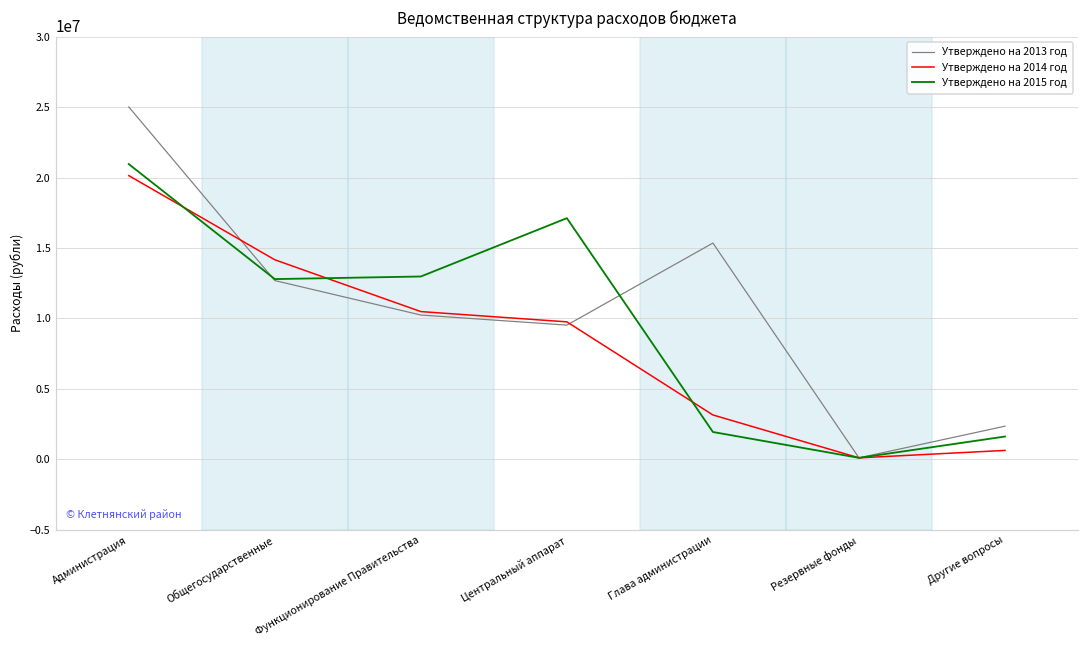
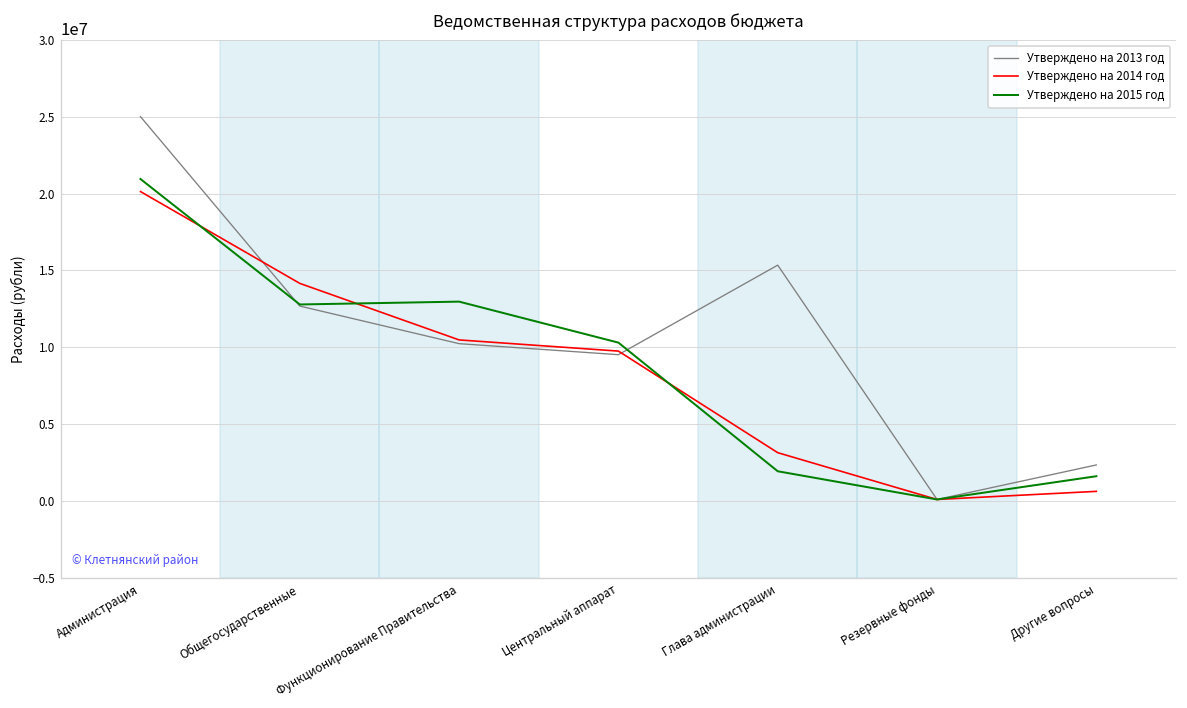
  {
    "Утверждено на 2013 год": {
      "Администрация": 25000000,
      "Функционирование Правительства": 10200000,
      "Центральный аппарат": 9500000,
      "Глава администрации": 15300000,
      "Другие вопросы": 2300000
    },
    "Утверждено на 2014 год": {
      "Администрация": 20100000,
      "Общегосударственные": 14200000,
      "Функционирование Правительства": 10500000,
      "Центральный аппарат": 9800000,
      "Глава администрации": 3100000,
      "Другие вопросы": 600000
    },
    "Утверждено на 2015 год": {
      "Администрация": 21000000,
      "Функционирование Правительства": 13000000,
-     "Центральный аппарат": 17100000,
+     "Центральный аппарат": 10300000,
      "Глава администрации": 1900000,
      "Другие вопросы": 1600000
    }
  }
